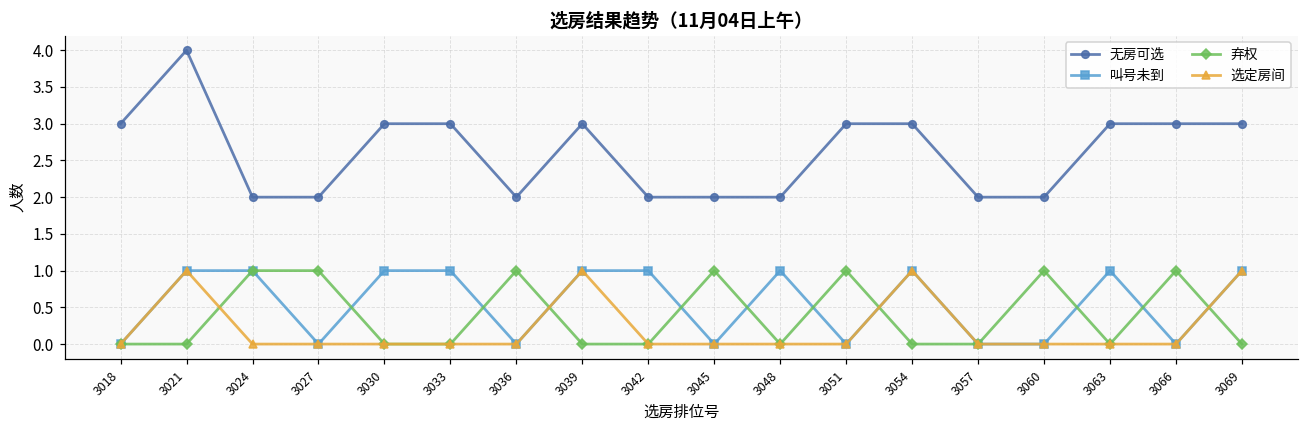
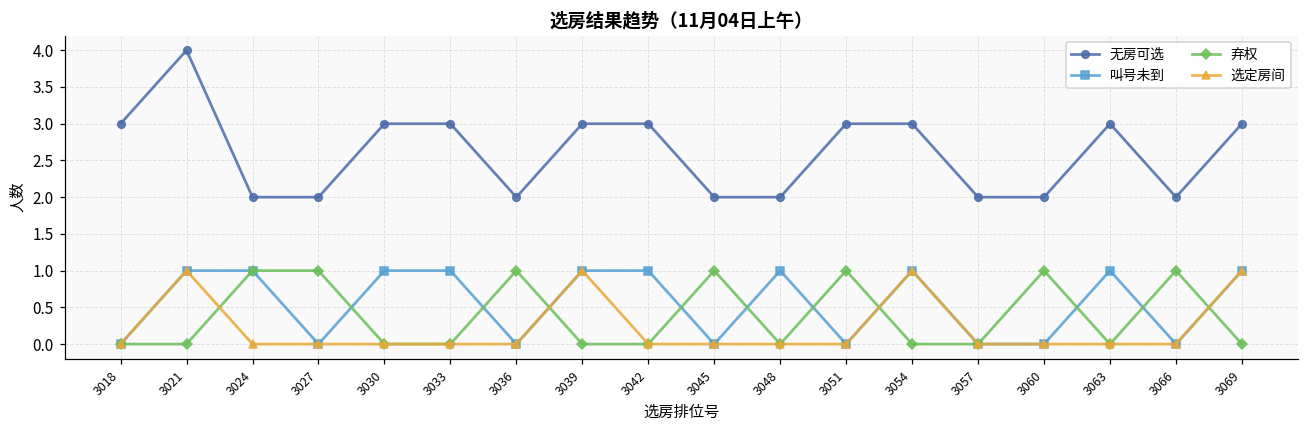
  {
    "无房可选": {
      "3018": 3,
      "3021": 4,
      "3024": 2,
      "3027": 2,
      "3030": 3,
      "3033": 3,
      "3036": 2,
      "3039": 3,
-     "3042": 2,
+     "3042": 3,
      "3045": 2,
      "3048": 2,
      "3051": 3,
      "3054": 3,
      "3057": 2,
      "3060": 2,
      "3063": 3,
-     "3066": 3,
+     "3066": 2,
      "3069": 3
    },
    "叫号未到": {
      "3030": 1,
      "3033": 1,
      "3042": 1,
      "3048": 1,
      "3063": 1
    },
    "弃权": {
      "3021": 0,
      "3027": 1,
      "3036": 1,
      "3039": 0,
      "3045": 1,
      "3051": 1,
      "3054": 0,
      "3060": 1,
      "3066": 1,
      "3069": 0
    },
    "选定房间": {
      "3024": 0
    }
  }
